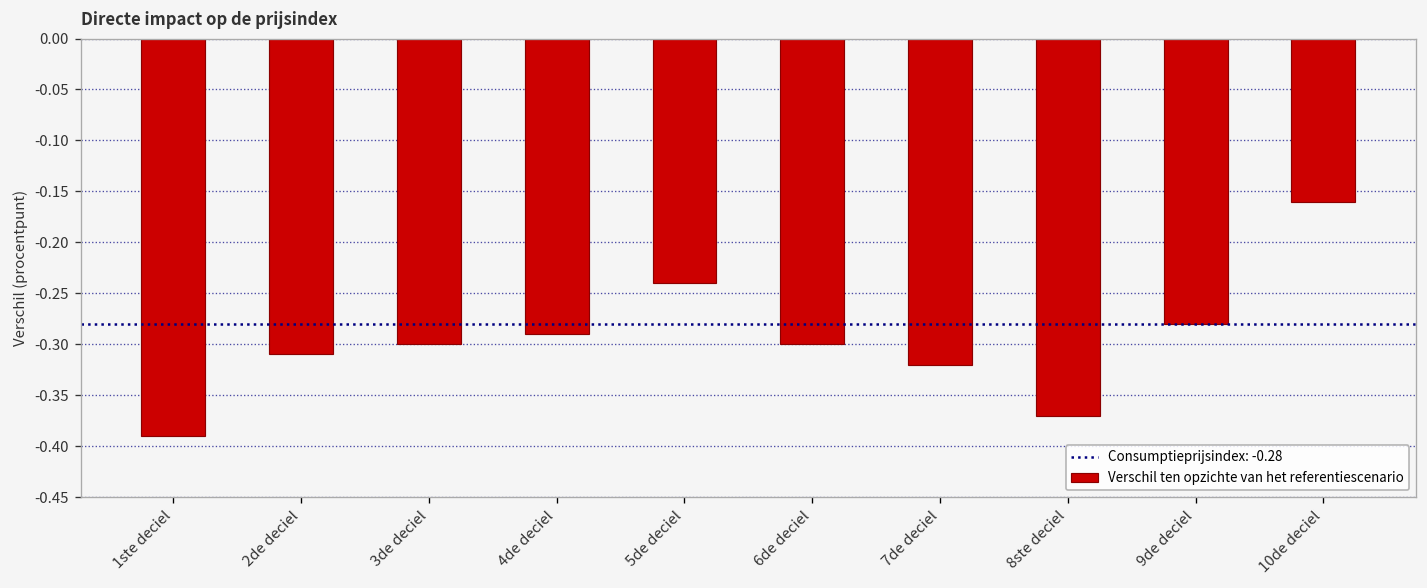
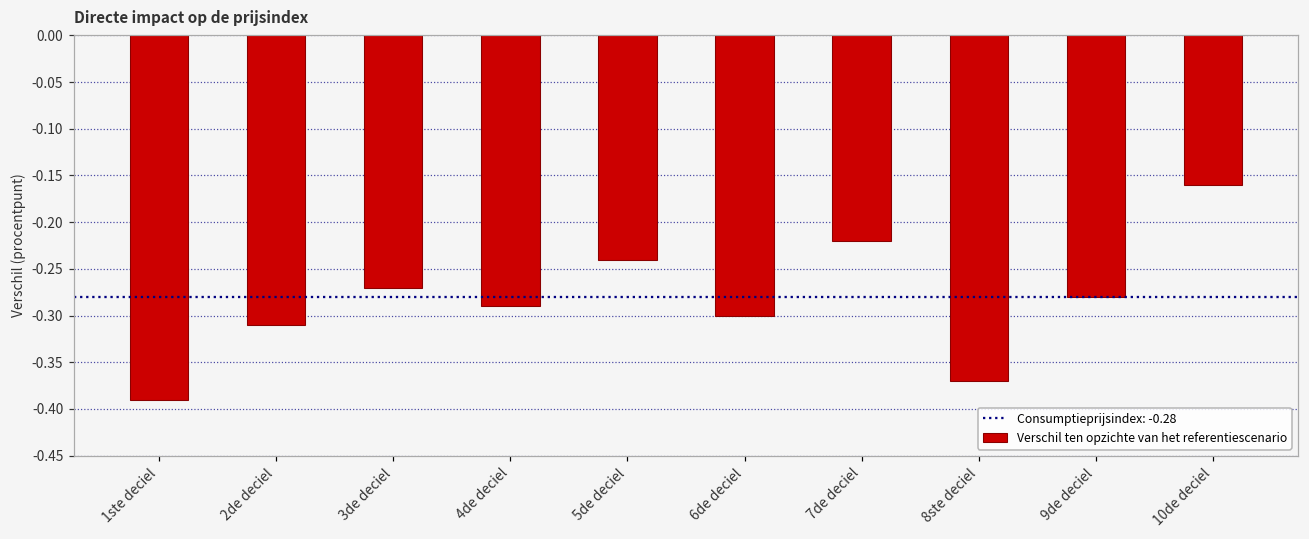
  {
    "1ste deciel": -0.39,
    "2de deciel": -0.31,
-   "3de deciel": -0.30,
+   "3de deciel": -0.27,
    "4de deciel": -0.29,
    "5de deciel": -0.24,
    "6de deciel": -0.30,
-   "7de deciel": -0.32,
+   "7de deciel": -0.22,
    "8ste deciel": -0.37,
    "9de deciel": -0.28,
    "10de deciel": -0.16
  }
